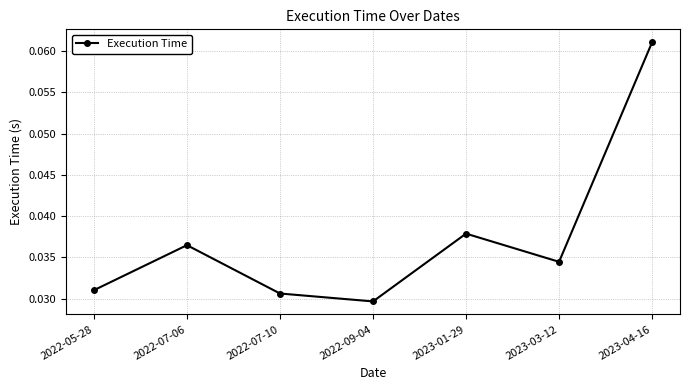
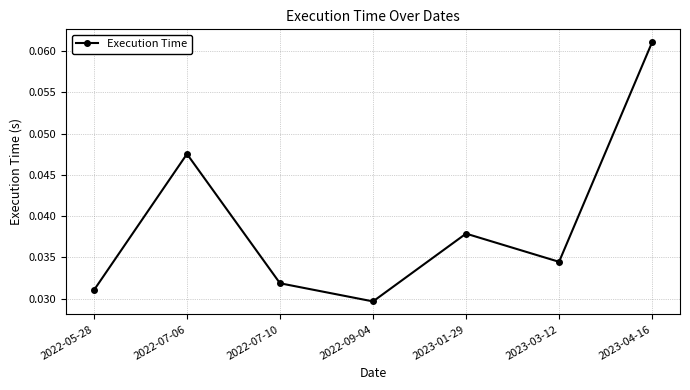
  {
    "2022-05-28": 0.031,
-   "2022-07-06": 0.036,
-   "2022-07-10": 0.031,
+   "2022-07-06": 0.048,
+   "2022-07-10": 0.032,
    "2022-09-04": 0.030,
    "2023-01-29": 0.038,
    "2023-03-12": 0.034,
    "2023-04-16": 0.061
  }
